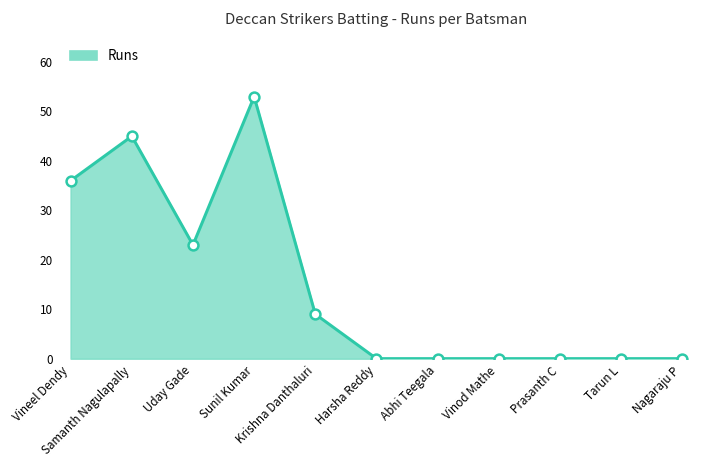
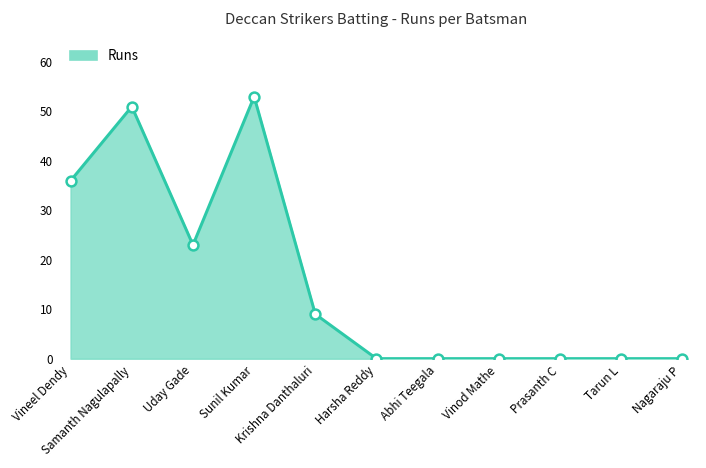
  {
    "Vineel Dendy": 36,
-   "Samanth Nagulapally": 45,
+   "Samanth Nagulapally": 51,
    "Uday Gade": 23,
    "Sunil Kumar": 53,
    "Krishna Danthaluri": 9,
    "Harsha Reddy": 0,
    "Abhi Teegala": 0,
    "Vinod Mathe": 0,
    "Prasanth C": 0,
    "Tarun L": 0,
    "Nagaraju P": 0
  }
